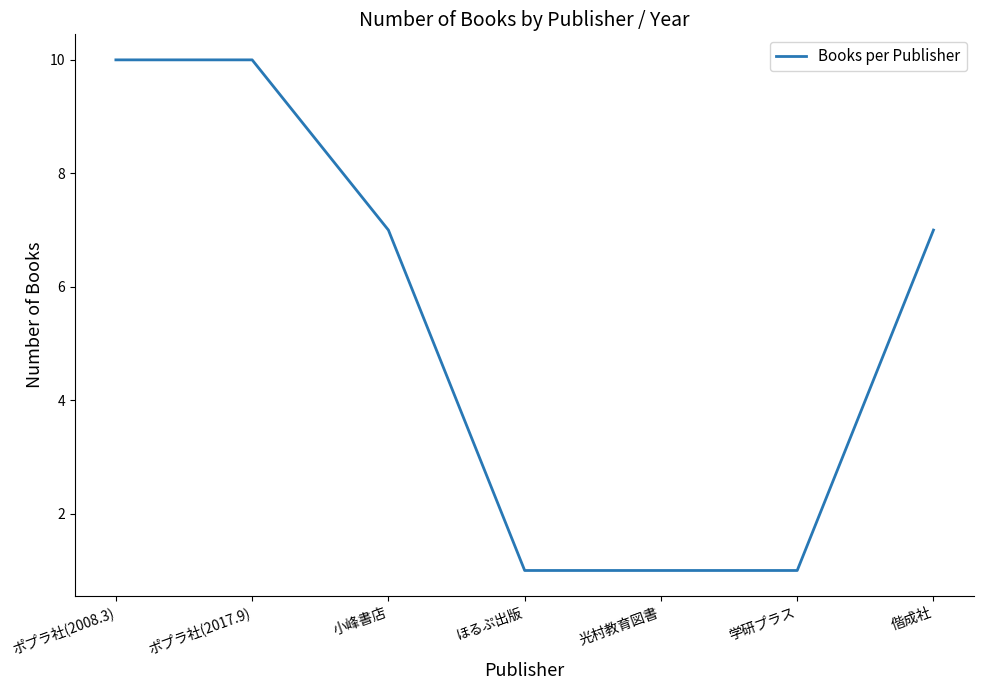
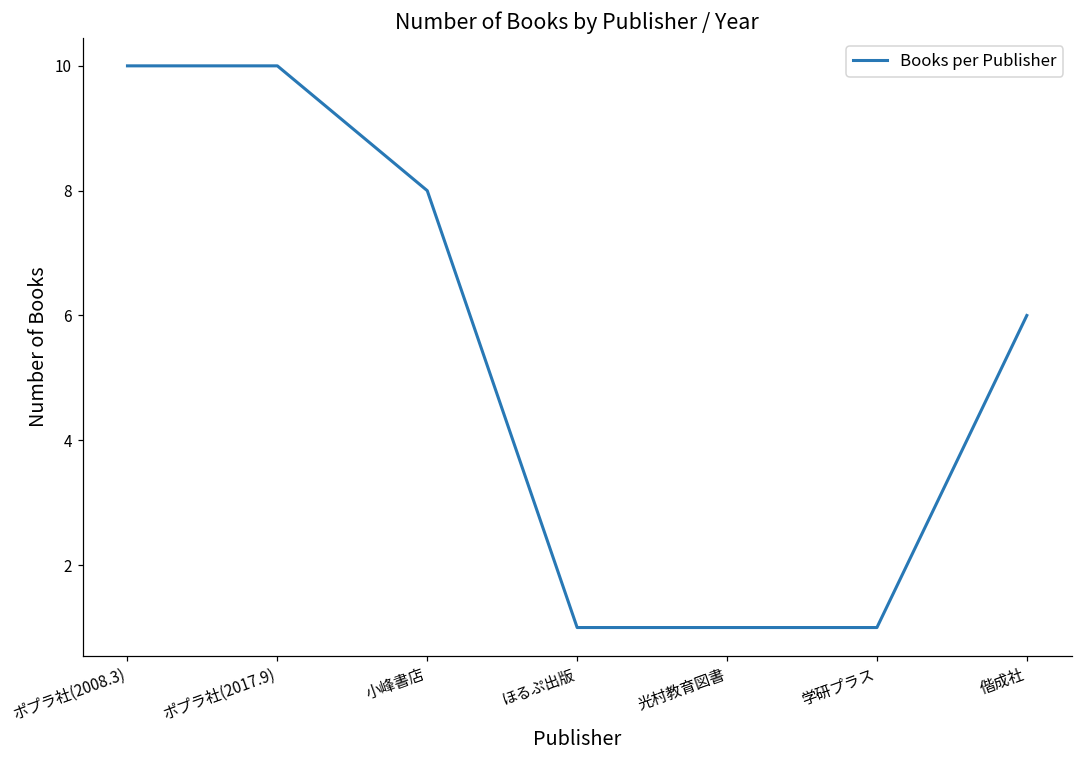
  {
    "ポプラ社(2008.3)": 10,
    "ポプラ社(2017.9)": 10,
-   "小峰書店": 7,
+   "小峰書店": 8,
    "ほるぷ出版": 1,
    "光村教育図書": 1,
    "学研プラス": 1,
-   "偕成社": 7
+   "偕成社": 6
  }
